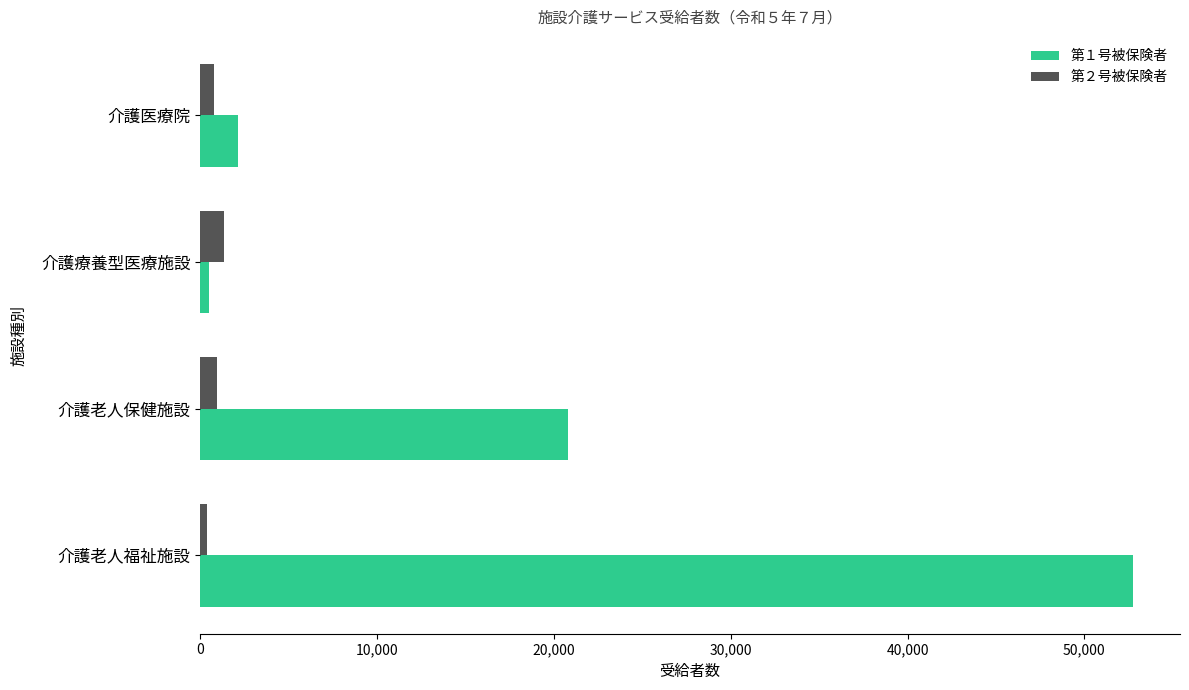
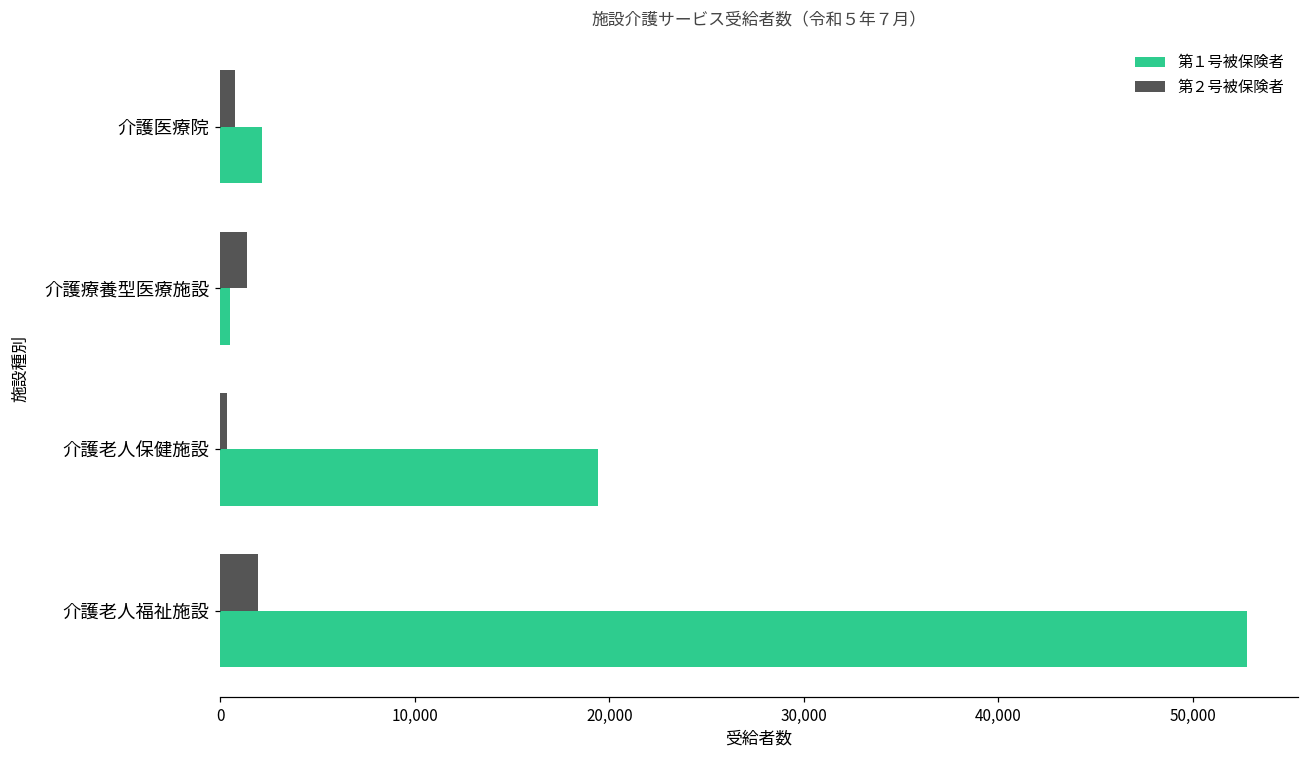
  {
    "第１号被保険者": {
      "介護医療院": "2,200",
      "介護療養型医療施設": "500",
-     "介護老人保健施設": "20,800",
+     "介護老人保健施設": "19,400",
      "介護老人福祉施設": "52,800"
    },
    "第２号被保険者": {
      "介護医療院": "800",
      "介護療養型医療施設": "1,400",
-     "介護老人保健施設": "1,000",
-     "介護老人福祉施設": "400"
+     "介護老人保健施設": "400",
+     "介護老人福祉施設": "2,000"
    }
  }
